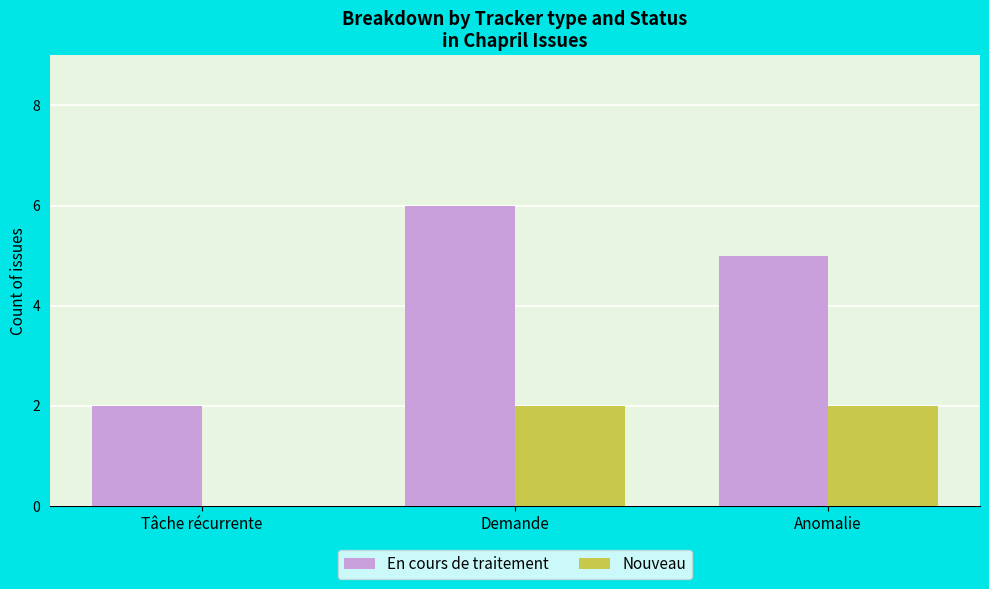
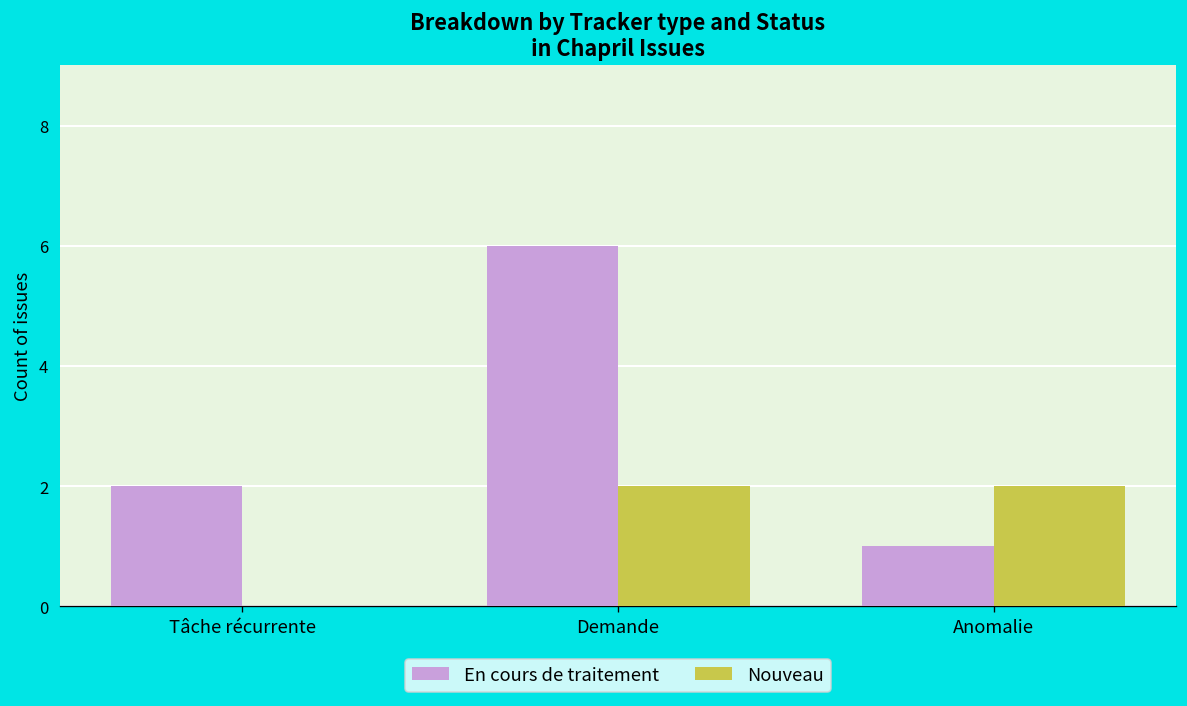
  {
    "En cours de traitement": {
      "Tâche récurrente": 2,
      "Demande": 6,
-     "Anomalie": 5
+     "Anomalie": 1
    },
    "Nouveau": {
      "Tâche récurrente": 0,
      "Demande": 2,
      "Anomalie": 2
    }
  }
